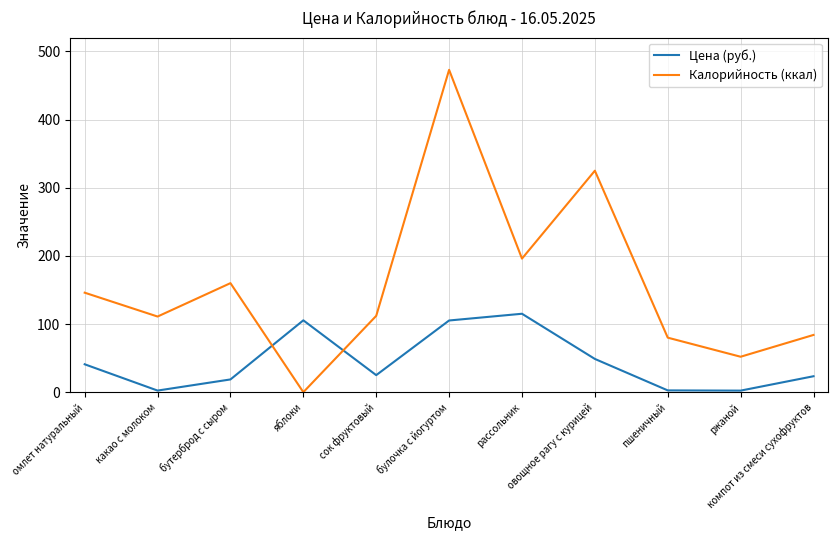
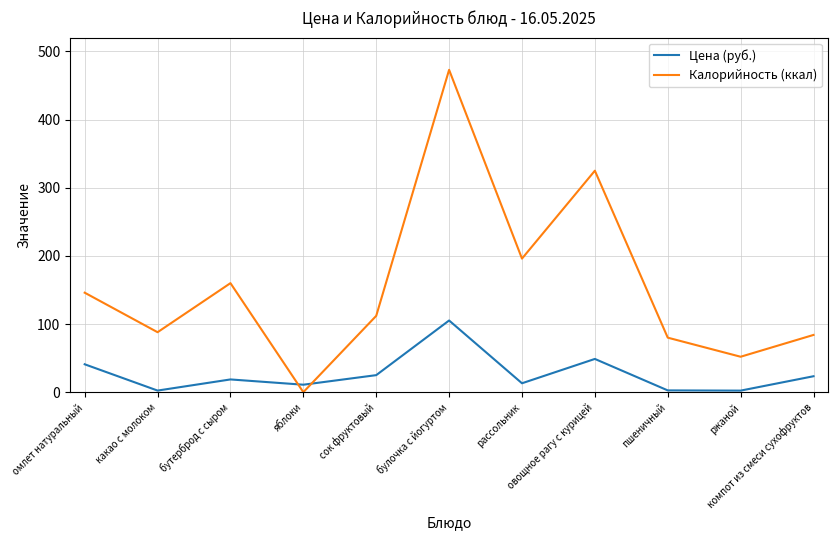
  {
    "Цена (руб.)": {
      "омлет натуральный": 40,
      "какао с молоком": 0,
      "бутерброд с сыром": 20,
-     "яблоки": 110,
+     "яблоки": 10,
      "сок фруктовый": 30,
      "булочка с йогуртом": 110,
-     "рассольник": 120,
+     "рассольник": 10,
      "овощное рагу с курицей": 50,
      "пшеничный": 0,
      "ржаной": 0,
      "компот из смеси сухофруктов": 20
    },
    "Калорийность (ккал)": {
      "омлет натуральный": 150,
-     "какао с молоком": 110,
+     "какао с молоком": 90,
      "бутерброд с сыром": 160,
      "яблоки": 0,
      "сок фруктовый": 110,
      "булочка с йогуртом": 470,
      "рассольник": 200,
      "овощное рагу с курицей": 330,
      "пшеничный": 80,
      "ржаной": 50,
      "компот из смеси сухофруктов": 80
    }
  }
